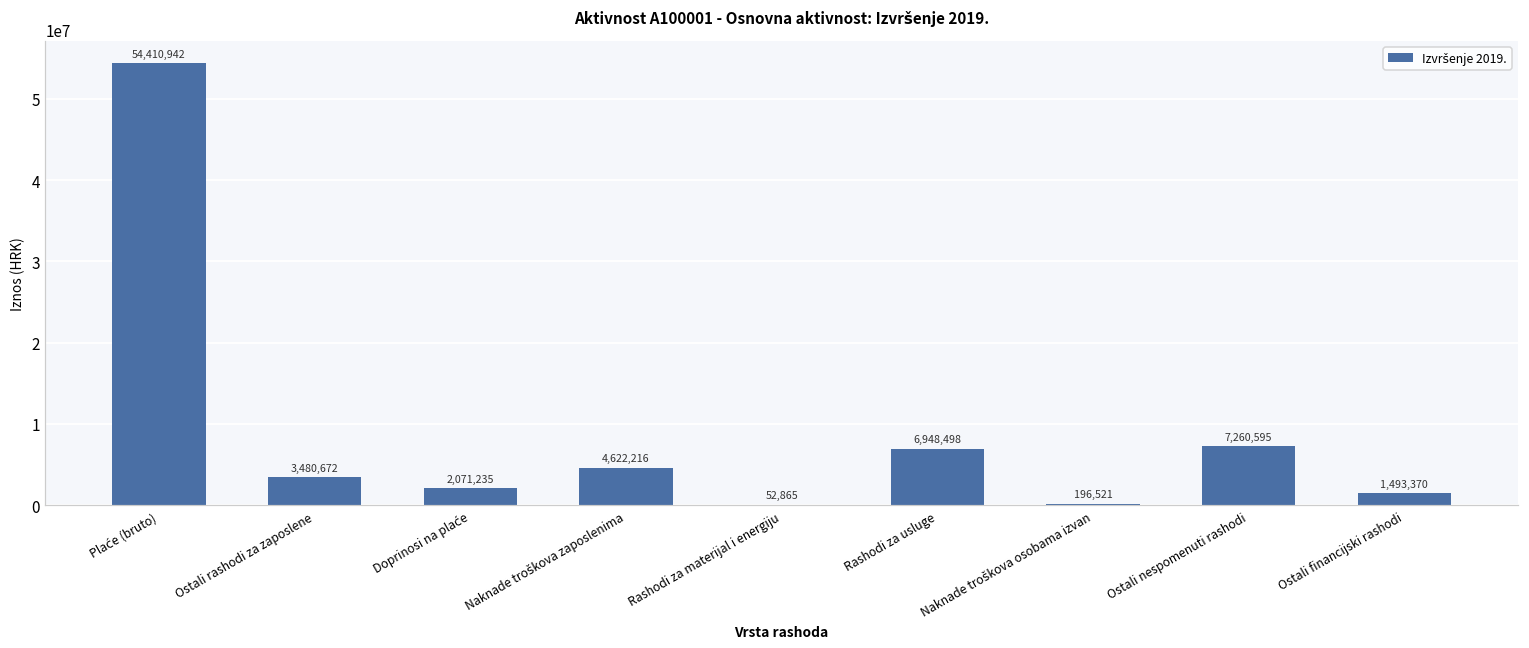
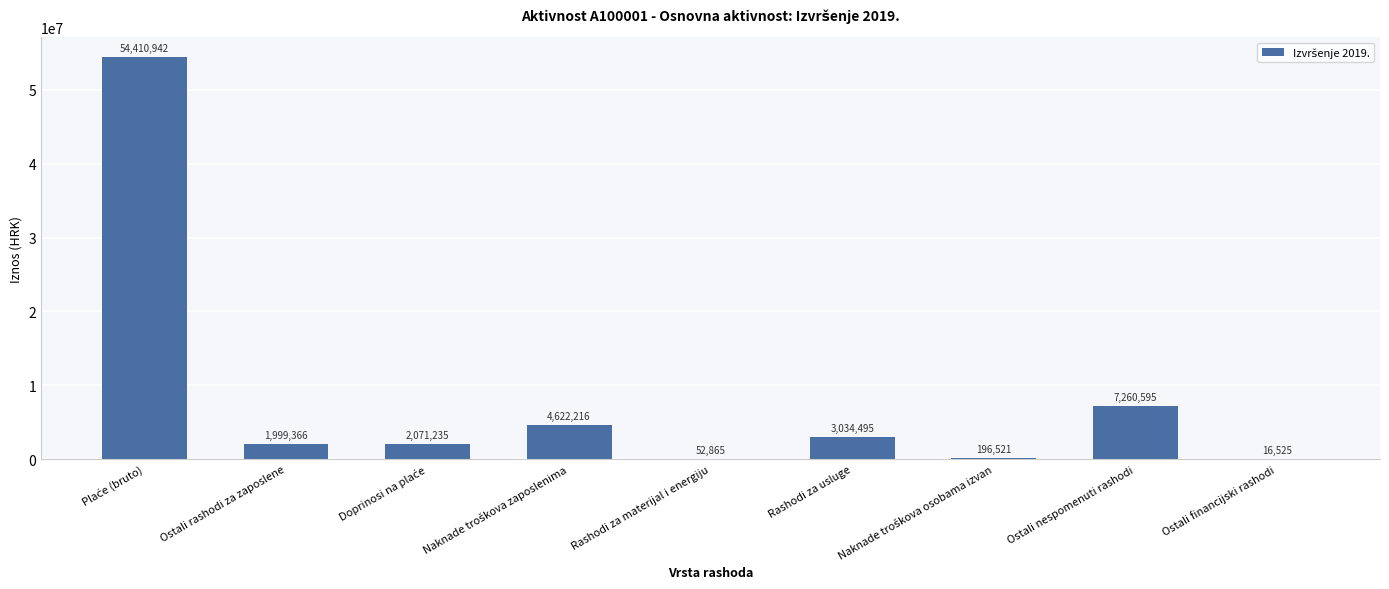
  {
    "Plaće (bruto)": "54,410,942",
-   "Ostali rashodi za zaposlene": "3,480,672",
+   "Ostali rashodi za zaposlene": "1,999,366",
    "Doprinosi na plaće": "2,071,235",
    "Naknade troškova zaposlenima": "4,622,216",
    "Rashodi za materijal i energiju": "52,865",
-   "Rashodi za usluge": "6,948,498",
+   "Rashodi za usluge": "3,034,495",
    "Naknade troškova osobama izvan": "196,521",
    "Ostali nespomenuti rashodi": "7,260,595",
-   "Ostali financijski rashodi": "1,493,370"
+   "Ostali financijski rashodi": "16,525"
  }
